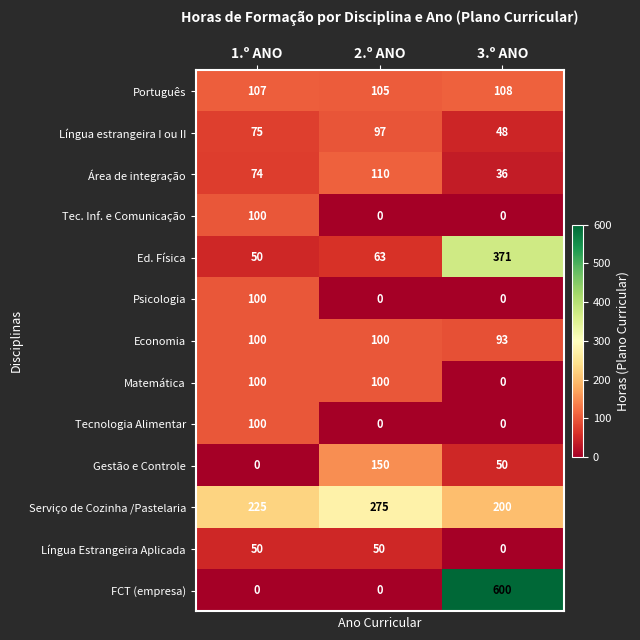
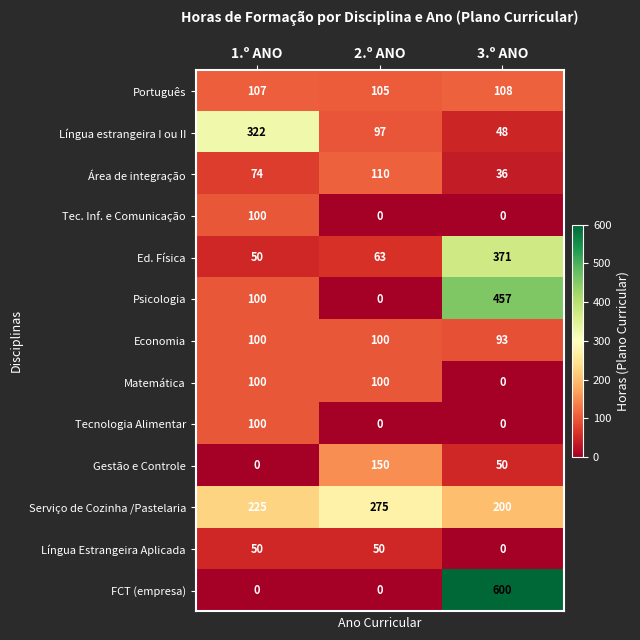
  {
    "Português": {
      "1.º ANO": 107,
      "2.º ANO": 105,
      "3.º ANO": 108
    },
    "Língua estrangeira I ou II": {
-     "1.º ANO": 75,
+     "1.º ANO": 322,
      "2.º ANO": 97,
      "3.º ANO": 48
    },
    "Área de integração": {
      "1.º ANO": 74,
      "2.º ANO": 110,
      "3.º ANO": 36
    },
    "Tec. Inf. e Comunicação": {
      "1.º ANO": 100,
      "2.º ANO": 0,
      "3.º ANO": 0
    },
    "Ed. Física": {
      "1.º ANO": 50,
      "2.º ANO": 63,
      "3.º ANO": 371
    },
    "Psicologia": {
      "1.º ANO": 100,
      "2.º ANO": 0,
-     "3.º ANO": 0
+     "3.º ANO": 457
    },
    "Economia": {
      "1.º ANO": 100,
      "2.º ANO": 100,
      "3.º ANO": 93
    },
    "Matemática": {
      "1.º ANO": 100,
      "2.º ANO": 100,
      "3.º ANO": 0
    },
    "Tecnologia Alimentar": {
      "1.º ANO": 100,
      "2.º ANO": 0,
      "3.º ANO": 0
    },
    "Gestão e Controle": {
      "1.º ANO": 0,
      "2.º ANO": 150,
      "3.º ANO": 50
    },
    "Serviço de Cozinha /Pastelaria": {
      "1.º ANO": 225,
      "2.º ANO": 275,
      "3.º ANO": 200
    },
    "Língua Estrangeira Aplicada": {
      "1.º ANO": 50,
      "2.º ANO": 50,
      "3.º ANO": 0
    },
    "FCT (empresa)": {
      "1.º ANO": 0,
      "2.º ANO": 0,
      "3.º ANO": 600
    }
  }
